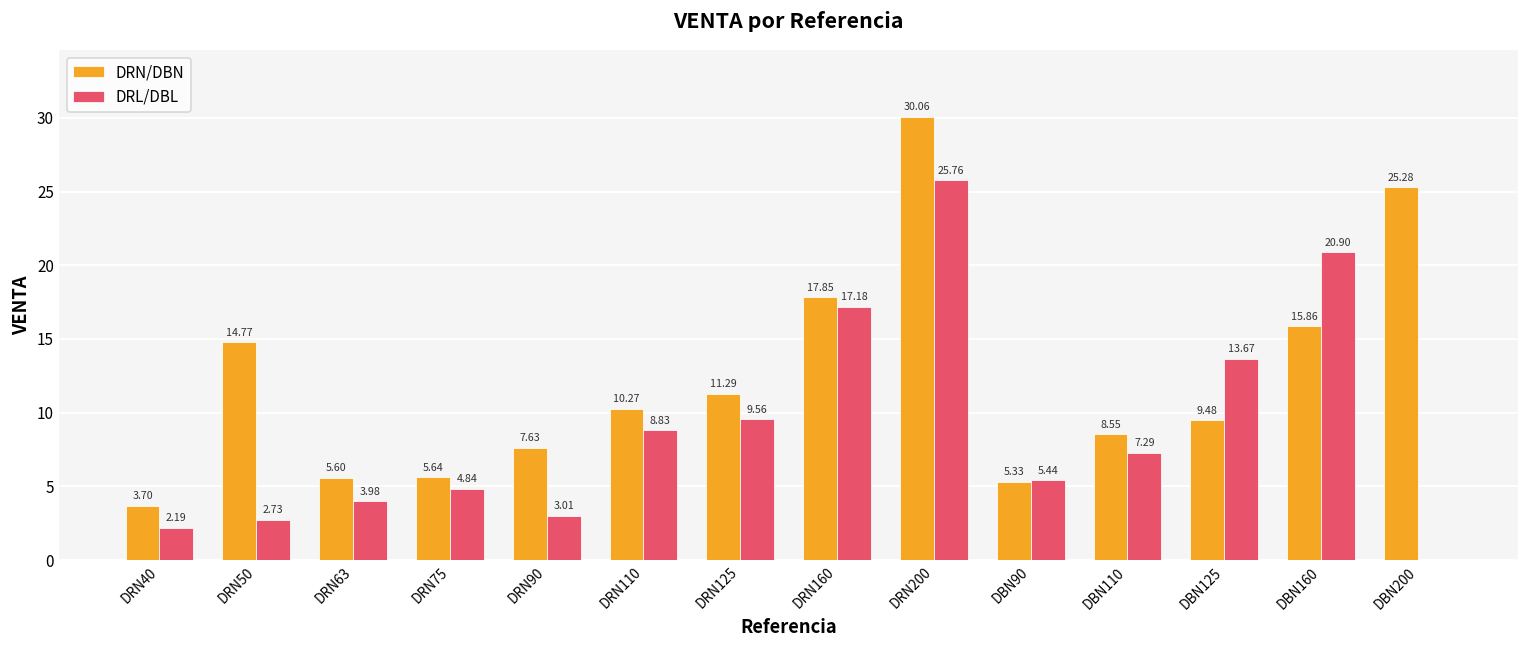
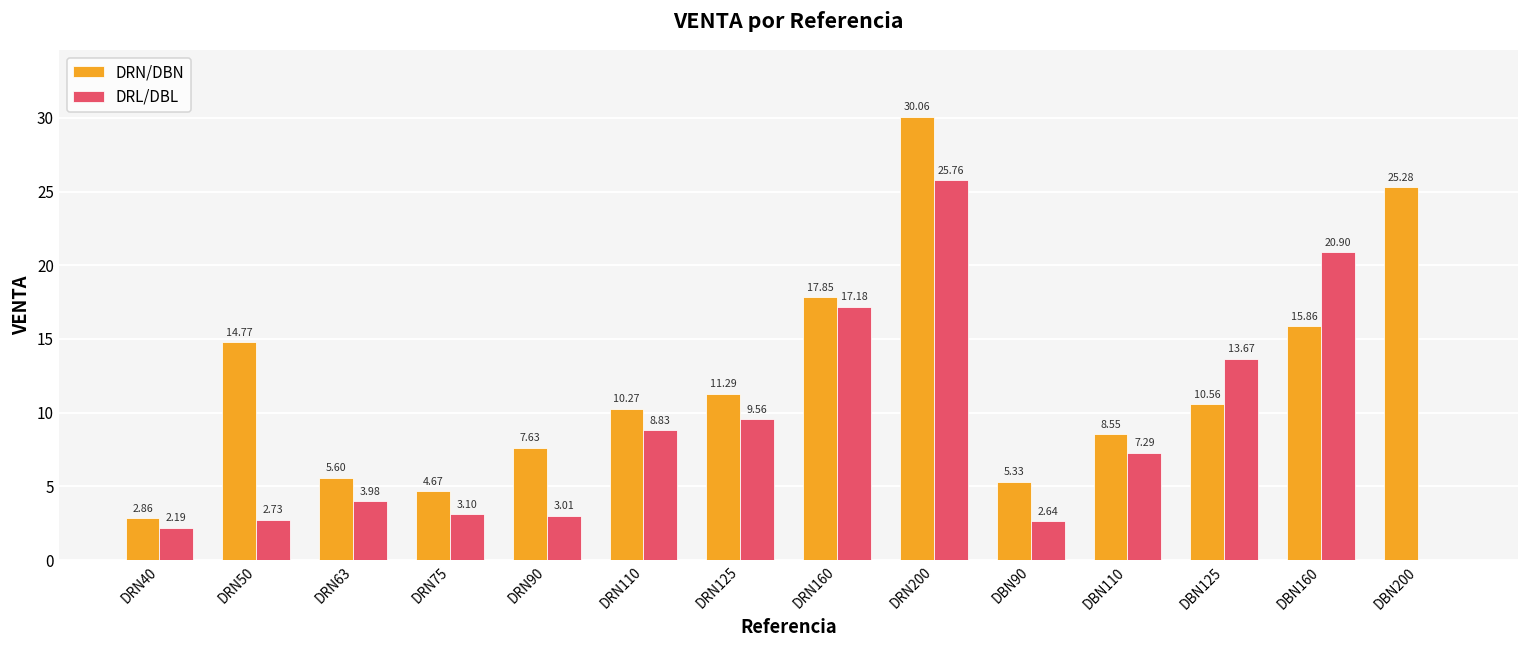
  {
    "DRN/DBN": {
-     "DRN40": 3.70,
+     "DRN40": 2.86,
      "DRN50": 14.77,
      "DRN63": 5.60,
-     "DRN75": 5.64,
+     "DRN75": 4.67,
      "DRN90": 7.63,
      "DRN110": 10.27,
      "DRN125": 11.29,
      "DRN160": 17.85,
      "DRN200": 30.06,
      "DBN90": 5.33,
      "DBN110": 8.55,
-     "DBN125": 9.48,
+     "DBN125": 10.56,
      "DBN160": 15.86,
      "DBN200": 25.28
    },
    "DRL/DBL": {
      "DRN40": 2.19,
      "DRN50": 2.73,
      "DRN63": 3.98,
-     "DRN75": 4.84,
+     "DRN75": 3.10,
      "DRN90": 3.01,
      "DRN110": 8.83,
      "DRN125": 9.56,
      "DRN160": 17.18,
      "DRN200": 25.76,
-     "DBN90": 5.44,
+     "DBN90": 2.64,
      "DBN110": 7.29,
      "DBN125": 13.67,
      "DBN160": 20.90
    }
  }
